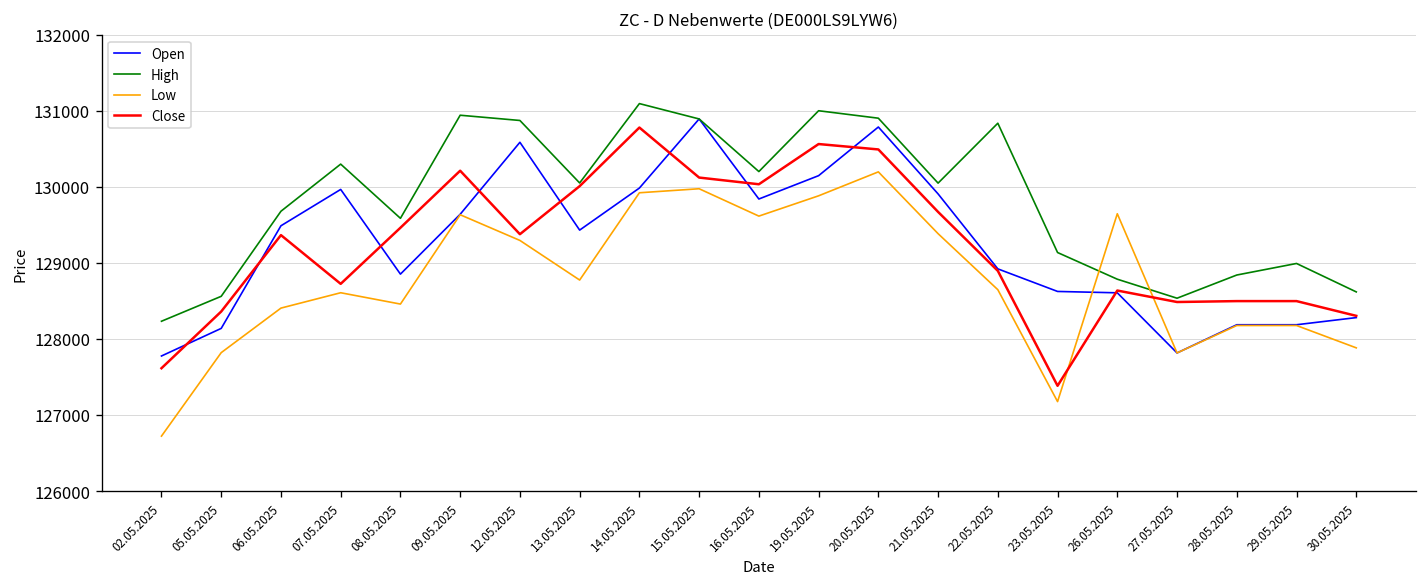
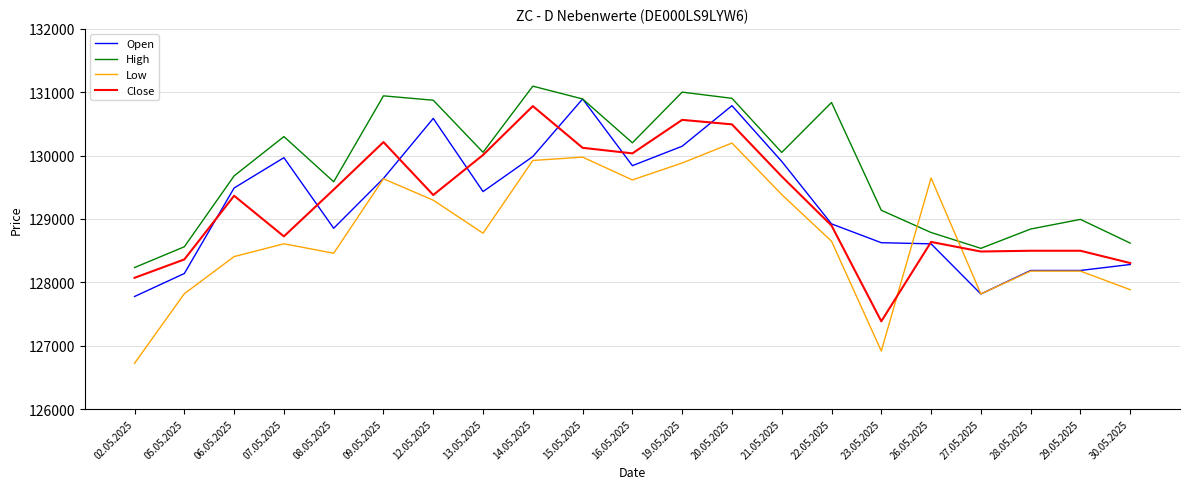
  {
    "Open": {
      "02.05.2025": 127800,
      "05.05.2025": 128100,
      "06.05.2025": 129500,
      "07.05.2025": 130000,
      "08.05.2025": 128900,
      "12.05.2025": 130600,
      "13.05.2025": 129400,
      "14.05.2025": 130000,
      "16.05.2025": 129800,
      "19.05.2025": 130100,
      "20.05.2025": 130800,
      "21.05.2025": 129900,
      "23.05.2025": 128600
    },
    "High": {
      "02.05.2025": 128200,
      "05.05.2025": 128600,
      "06.05.2025": 129700,
      "07.05.2025": 130300,
      "08.05.2025": 129600,
      "09.05.2025": 130900,
      "12.05.2025": 130900,
      "13.05.2025": 130100,
      "14.05.2025": 131100,
      "16.05.2025": 130200,
      "19.05.2025": 131000,
      "20.05.2025": 130900,
      "21.05.2025": 130100,
      "22.05.2025": 130800,
      "23.05.2025": 129100,
      "26.05.2025": 128800,
      "27.05.2025": 128500,
      "28.05.2025": 128800,
      "29.05.2025": 129000,
      "30.05.2025": 128600
    },
    "Low": {
      "02.05.2025": 126700,
      "05.05.2025": 127800,
      "06.05.2025": 128400,
      "07.05.2025": 128600,
      "08.05.2025": 128500,
      "12.05.2025": 129300,
      "13.05.2025": 128800,
      "14.05.2025": 129900,
      "15.05.2025": 130000,
      "16.05.2025": 129600,
      "19.05.2025": 129900,
      "20.05.2025": 130200,
      "21.05.2025": 129400,
      "22.05.2025": 128600,
-     "23.05.2025": 127200,
+     "23.05.2025": 126900,
      "26.05.2025": 129600,
      "30.05.2025": 127900
    },
    "Close": {
-     "02.05.2025": 127600,
+     "02.05.2025": 128100,
      "05.05.2025": 128400,
      "06.05.2025": 129400,
      "07.05.2025": 128700,
      "08.05.2025": 129500,
      "09.05.2025": 130200,
      "12.05.2025": 129400,
      "13.05.2025": 130000,
      "14.05.2025": 130800,
      "15.05.2025": 130100,
      "16.05.2025": 130000,
      "19.05.2025": 130600,
      "20.05.2025": 130500,
      "21.05.2025": 129700,
      "23.05.2025": 127400,
      "27.05.2025": 128500,
      "28.05.2025": 128500,
      "29.05.2025": 128500
    }
  }
